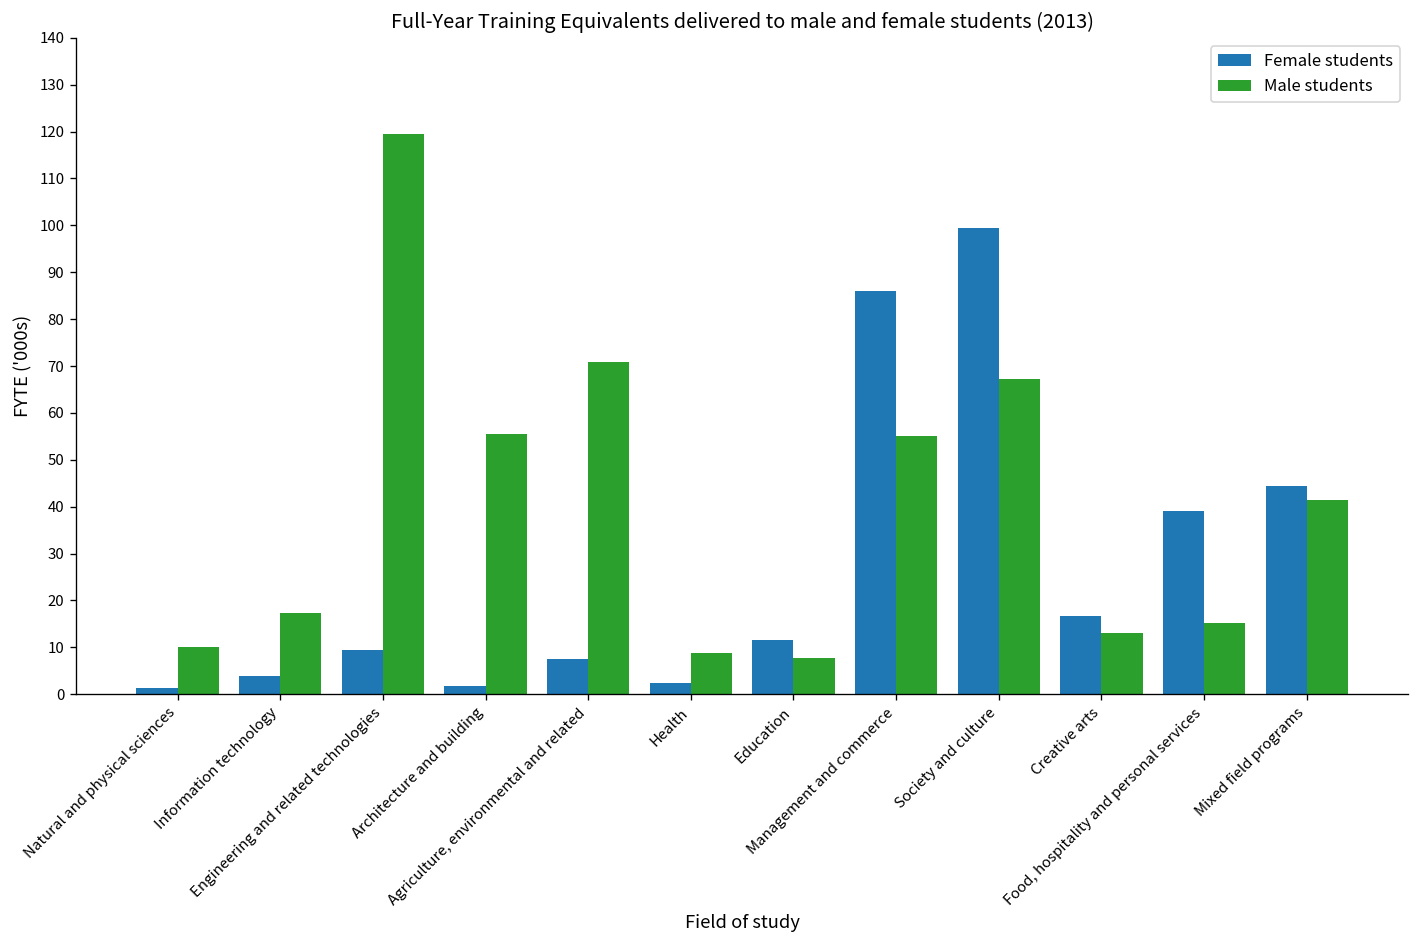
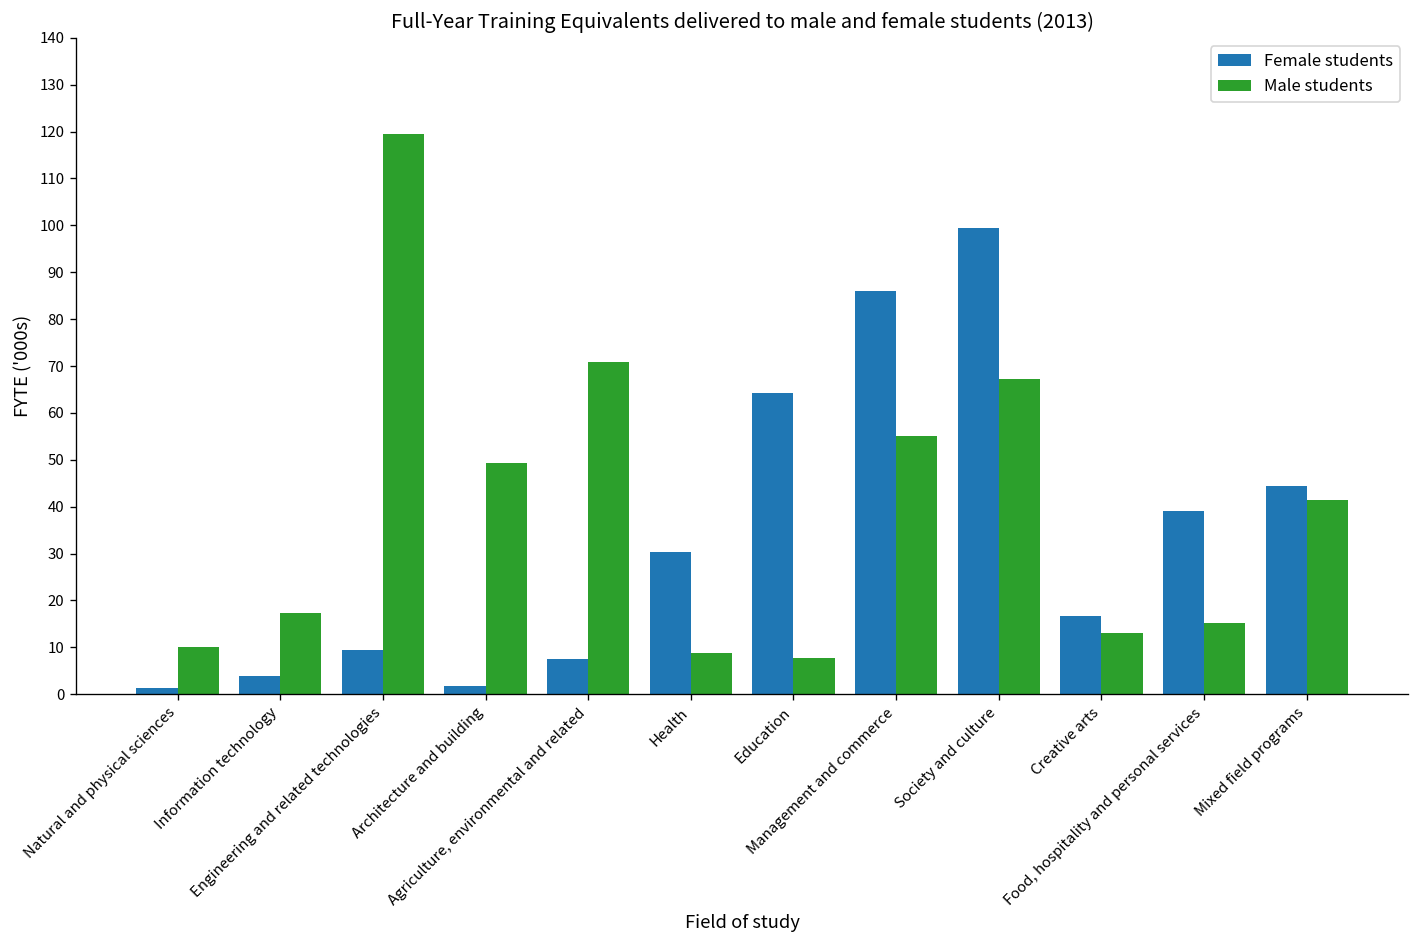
  {
    "Female students": {
      "Natural and physical sciences": 1,
      "Information technology": 4,
      "Engineering and related technologies": 10,
      "Architecture and building": 2,
      "Agriculture, environmental and related": 7,
-     "Health": 2,
-     "Education": 12,
+     "Health": 30,
+     "Education": 64,
      "Management and commerce": 86,
      "Society and culture": 99,
      "Creative arts": 17,
      "Food, hospitality and personal services": 39,
      "Mixed field programs": 45
    },
    "Male students": {
      "Natural and physical sciences": 10,
      "Information technology": 17,
      "Engineering and related technologies": 120,
-     "Architecture and building": 55,
+     "Architecture and building": 49,
      "Agriculture, environmental and related": 71,
      "Health": 9,
      "Education": 8,
      "Management and commerce": 55,
      "Society and culture": 67,
      "Creative arts": 13,
      "Food, hospitality and personal services": 15,
      "Mixed field programs": 41
    }
  }
